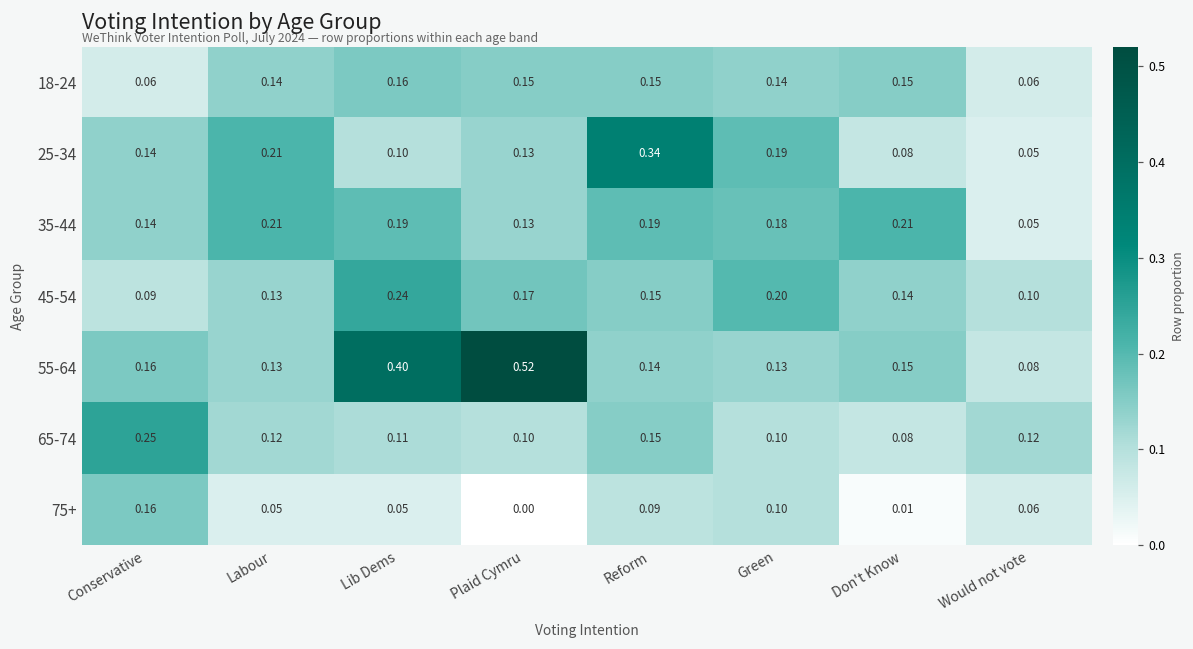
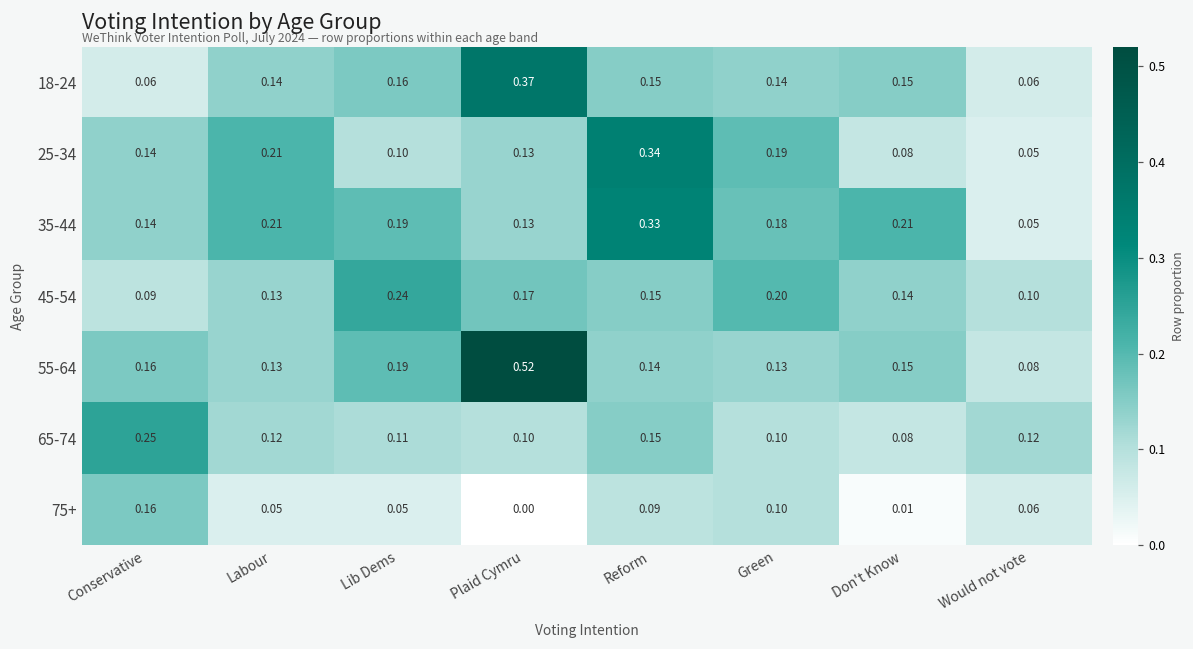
  {
    "18-24": {
      "Conservative": 0.06,
      "Labour": 0.14,
      "Lib Dems": 0.16,
-     "Plaid Cymru": 0.15,
+     "Plaid Cymru": 0.37,
      "Reform": 0.15,
      "Green": 0.14,
      "Don't Know": 0.15,
      "Would not vote": 0.06
    },
    "25-34": {
      "Conservative": 0.14,
      "Labour": 0.21,
      "Lib Dems": 0.10,
      "Plaid Cymru": 0.13,
      "Reform": 0.34,
      "Green": 0.19,
      "Don't Know": 0.08,
      "Would not vote": 0.05
    },
    "35-44": {
      "Conservative": 0.14,
      "Labour": 0.21,
      "Lib Dems": 0.19,
      "Plaid Cymru": 0.13,
-     "Reform": 0.19,
+     "Reform": 0.33,
      "Green": 0.18,
      "Don't Know": 0.21,
      "Would not vote": 0.05
    },
    "45-54": {
      "Conservative": 0.09,
      "Labour": 0.13,
      "Lib Dems": 0.24,
      "Plaid Cymru": 0.17,
      "Reform": 0.15,
      "Green": 0.20,
      "Don't Know": 0.14,
      "Would not vote": 0.10
    },
    "55-64": {
      "Conservative": 0.16,
      "Labour": 0.13,
-     "Lib Dems": 0.40,
+     "Lib Dems": 0.19,
      "Plaid Cymru": 0.52,
      "Reform": 0.14,
      "Green": 0.13,
      "Don't Know": 0.15,
      "Would not vote": 0.08
    },
    "65-74": {
      "Conservative": 0.25,
      "Labour": 0.12,
      "Lib Dems": 0.11,
      "Plaid Cymru": 0.10,
      "Reform": 0.15,
      "Green": 0.10,
      "Don't Know": 0.08,
      "Would not vote": 0.12
    },
    "75+": {
      "Conservative": 0.16,
      "Labour": 0.05,
      "Lib Dems": 0.05,
      "Plaid Cymru": 0.00,
      "Reform": 0.09,
      "Green": 0.10,
      "Don't Know": 0.01,
      "Would not vote": 0.06
    }
  }
